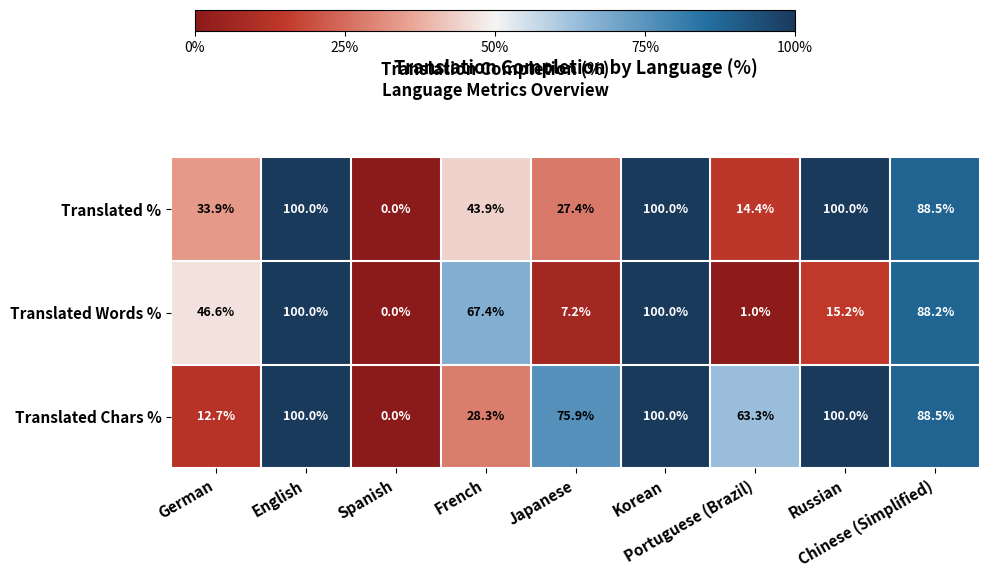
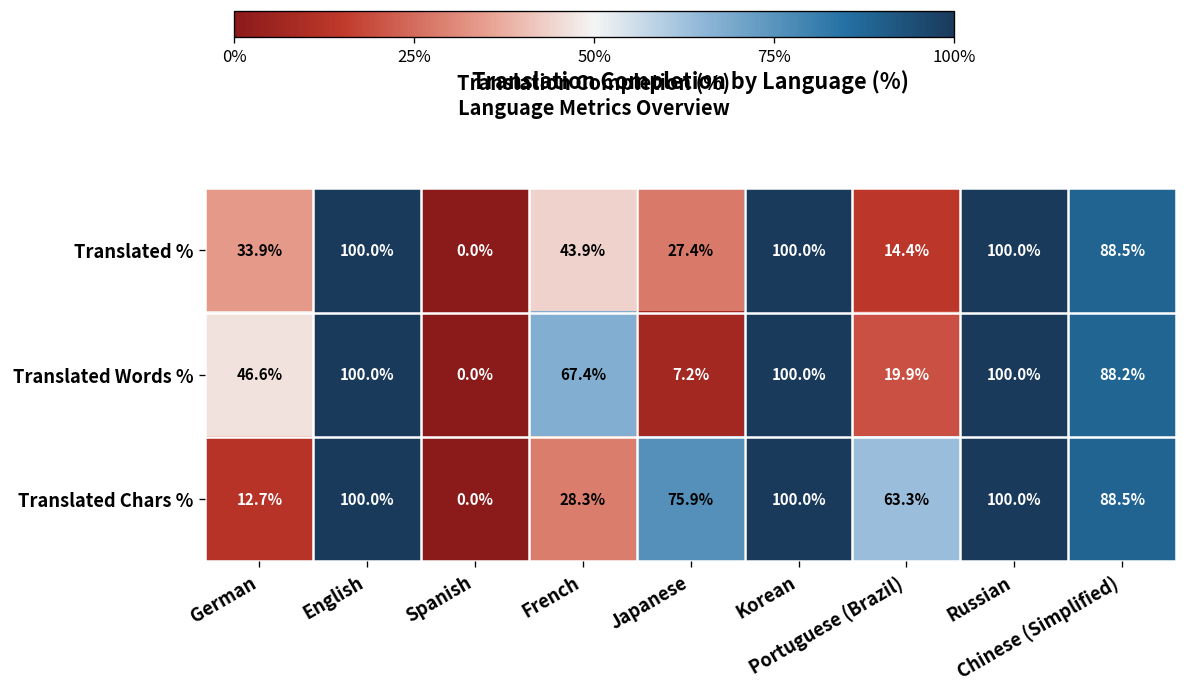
  {
    "Translated %": {
      "German": "33.9%",
      "English": "100.0%",
      "Spanish": "0.0%",
      "French": "43.9%",
      "Japanese": "27.4%",
      "Korean": "100.0%",
      "Portuguese (Brazil)": "14.4%",
      "Russian": "100.0%",
      "Chinese (Simplified)": "88.5%"
    },
    "Translated Words %": {
      "German": "46.6%",
      "English": "100.0%",
      "Spanish": "0.0%",
      "French": "67.4%",
      "Japanese": "7.2%",
      "Korean": "100.0%",
-     "Portuguese (Brazil)": "1.0%",
-     "Russian": "15.2%",
+     "Portuguese (Brazil)": "19.9%",
+     "Russian": "100.0%",
      "Chinese (Simplified)": "88.2%"
    },
    "Translated Chars %": {
      "German": "12.7%",
      "English": "100.0%",
      "Spanish": "0.0%",
      "French": "28.3%",
      "Japanese": "75.9%",
      "Korean": "100.0%",
      "Portuguese (Brazil)": "63.3%",
      "Russian": "100.0%",
      "Chinese (Simplified)": "88.5%"
    }
  }
